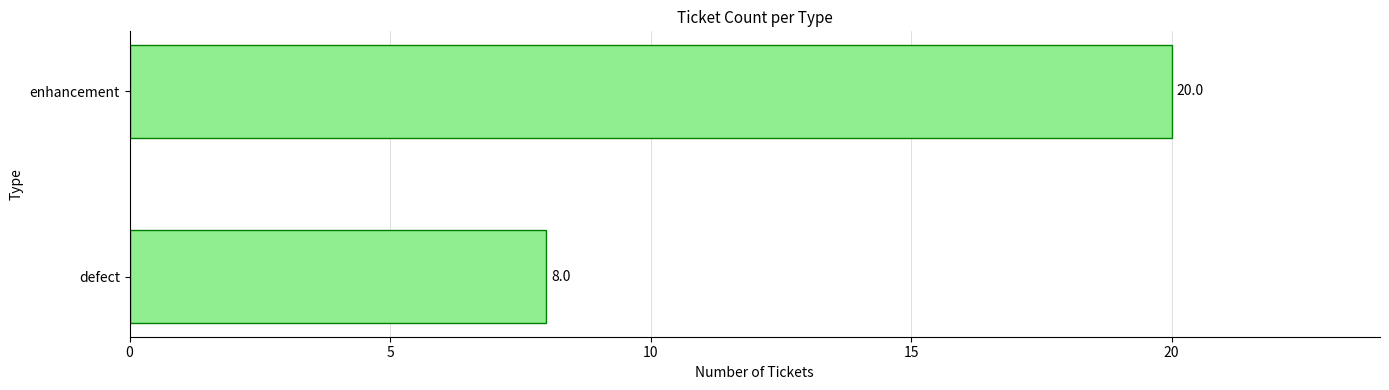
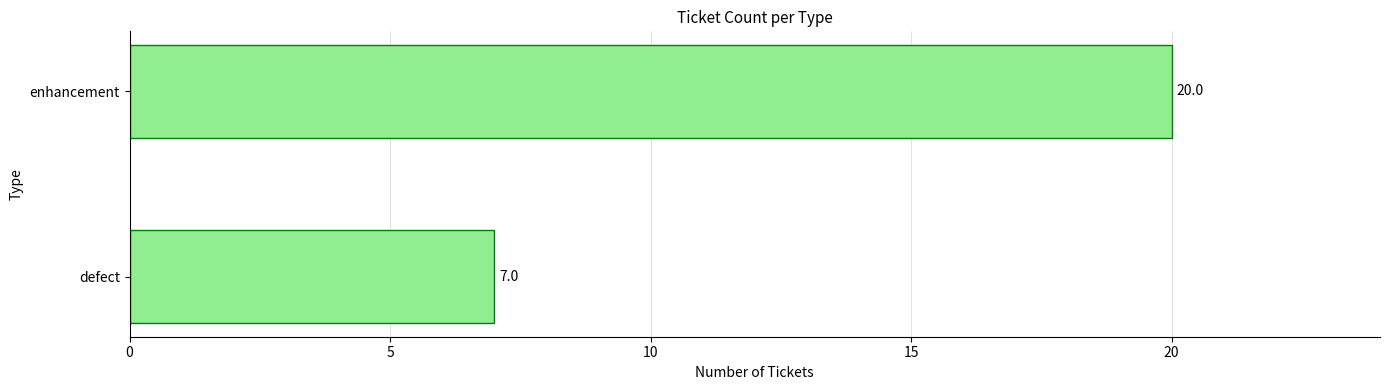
  {
    "enhancement": 20.0,
-   "defect": 8.0
+   "defect": 7.0
  }
